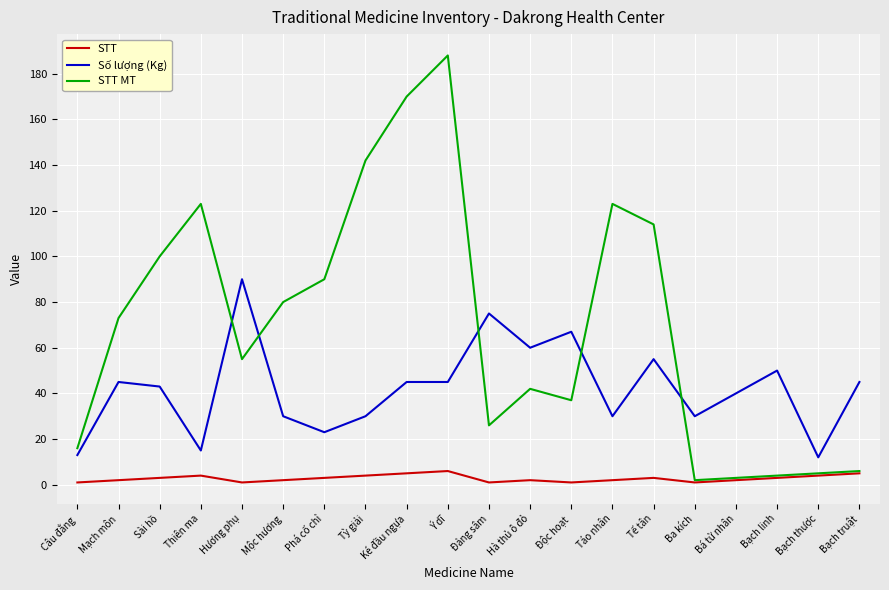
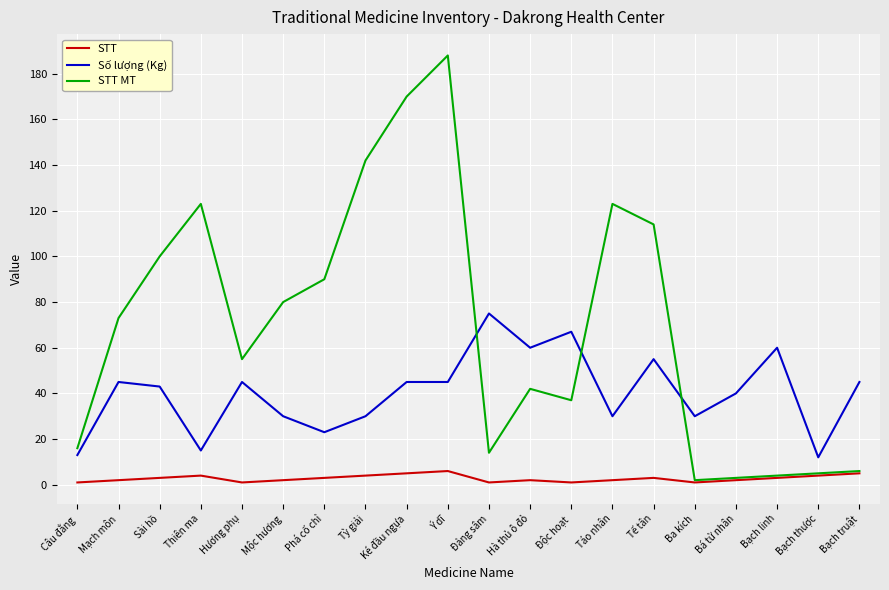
  {
    "STT": {
      "Câu đằng": 1,
      "Mạch môn": 2,
      "Sài hồ": 3,
      "Thiên ma": 4,
      "Hương phụ": 1,
      "Mộc hương": 2,
      "Phá cố chỉ": 3,
      "Tỳ giải": 4,
      "Ké đầu ngựa": 5,
      "Ý dĩ": 6,
      "Đảng sâm": 1,
      "Hà thủ ô đỏ": 2,
      "Độc hoạt": 1,
      "Táo nhân": 2,
      "Tế tân": 3
    },
    "Số lượng (Kg)": {
      "Câu đằng": 13,
      "Mạch môn": 45,
      "Sài hồ": 43,
      "Thiên ma": 15,
-     "Hương phụ": 90,
+     "Hương phụ": 45,
      "Mộc hương": 30,
      "Phá cố chỉ": 23,
      "Tỳ giải": 30,
      "Ké đầu ngựa": 45,
      "Ý dĩ": 45,
      "Đảng sâm": 75,
      "Hà thủ ô đỏ": 60,
      "Độc hoạt": 67,
      "Táo nhân": 30,
      "Tế tân": 55,
      "Ba kích": 30,
      "Bá tử nhân": 40,
-     "Bạch linh": 50,
+     "Bạch linh": 60,
      "Bạch thược": 12,
      "Bạch truật": 45
    },
    "STT MT": {
      "Câu đằng": 16,
      "Mạch môn": 73,
      "Sài hồ": 100,
      "Thiên ma": 123,
      "Hương phụ": 55,
      "Mộc hương": 80,
      "Phá cố chỉ": 90,
      "Tỳ giải": 142,
      "Ké đầu ngựa": 170,
      "Ý dĩ": 188,
-     "Đảng sâm": 26,
+     "Đảng sâm": 14,
      "Hà thủ ô đỏ": 42,
      "Độc hoạt": 37,
      "Táo nhân": 123,
      "Tế tân": 114
    }
  }
